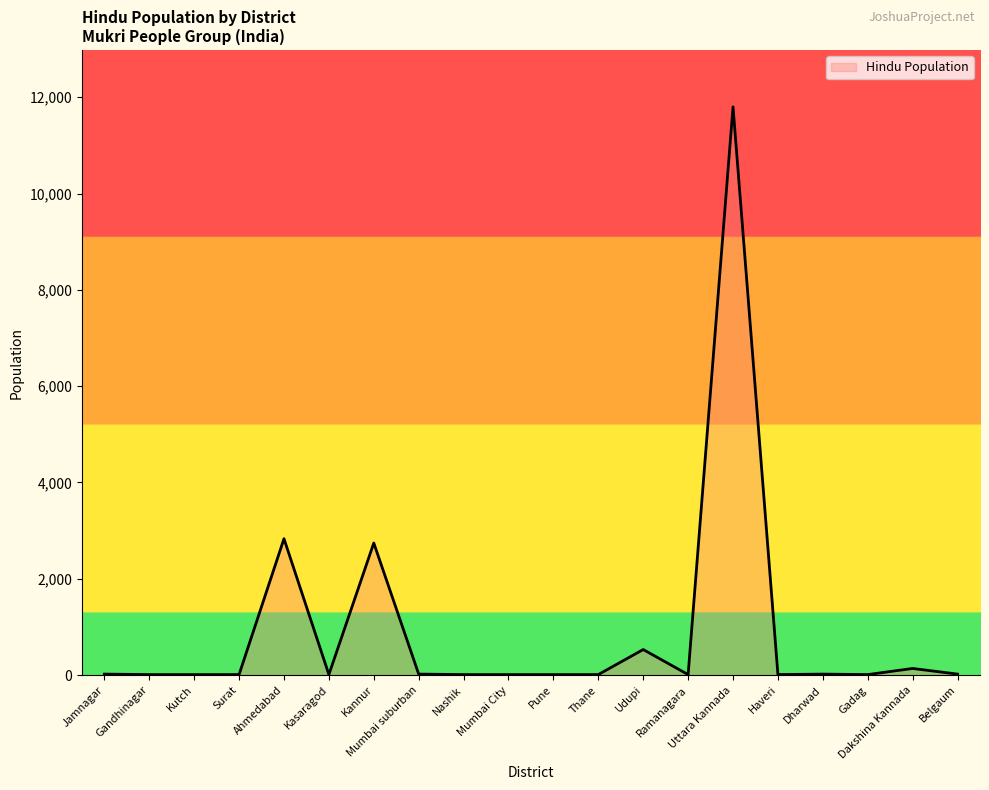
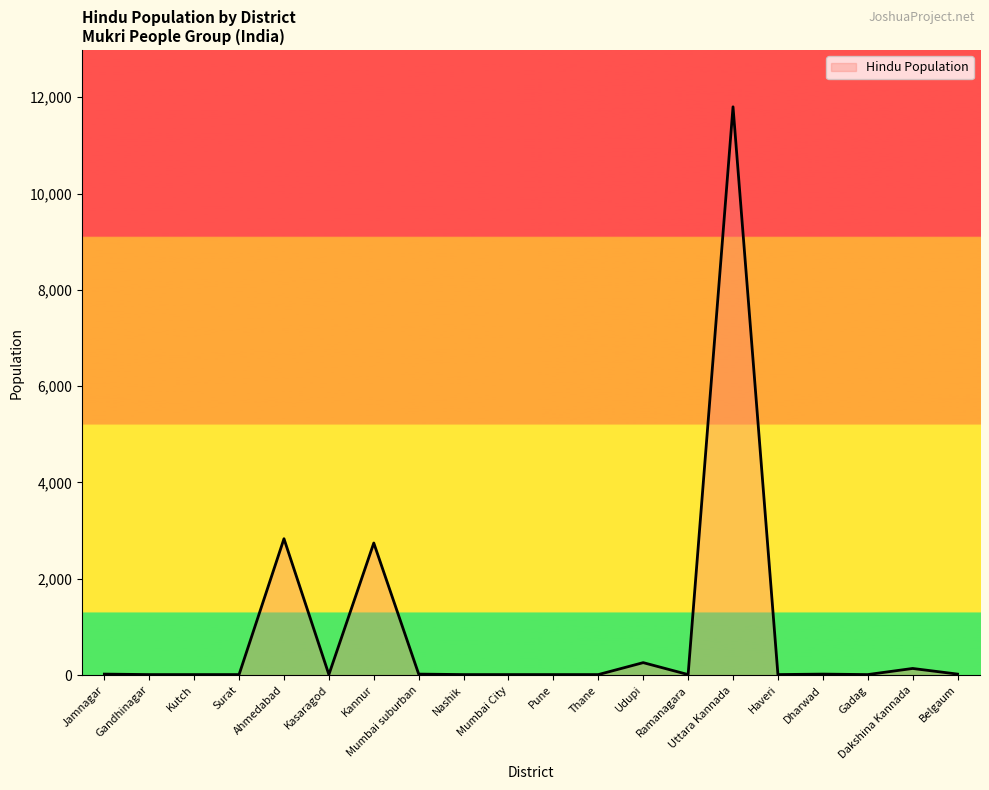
  {
    "Jamnagar": "0",
    "Gandhinagar": "0",
    "Kutch": "0",
    "Surat": "0",
    "Ahmedabad": "2,800",
    "Kasaragod": "0",
    "Kannur": "2,700",
    "Mumbai suburban": "0",
    "Nashik": "0",
    "Mumbai City": "0",
    "Pune": "0",
    "Thane": "0",
-   "Udupi": "500",
+   "Udupi": "300",
    "Ramanagara": "0",
    "Uttara Kannada": "11,800",
    "Haveri": "0",
    "Dharwad": "0",
    "Gadag": "0",
    "Dakshina Kannada": "100",
    "Belgaum": "0"
  }
